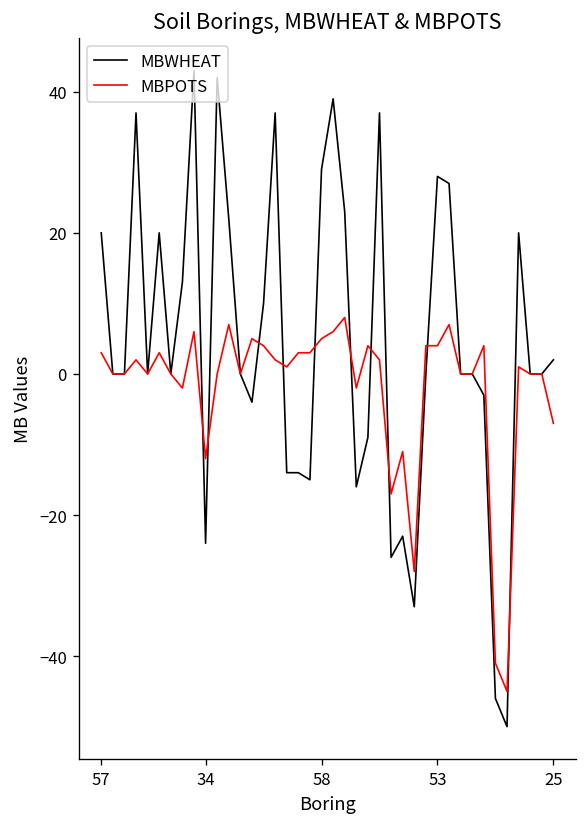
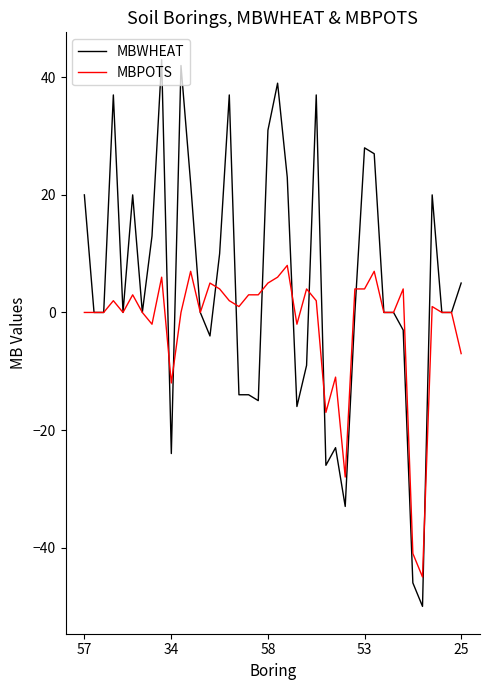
  {
    "MBWHEAT": {
      "57": 20,
      "34": -24,
-     "58": 29,
+     "58": 31,
      "53": 28,
-     "25": 2
+     "25": 5
    },
    "MBPOTS": {
-     "57": 3,
+     "57": 0,
      "34": -12,
      "58": 5,
      "53": 4,
      "25": -7
    }
  }
